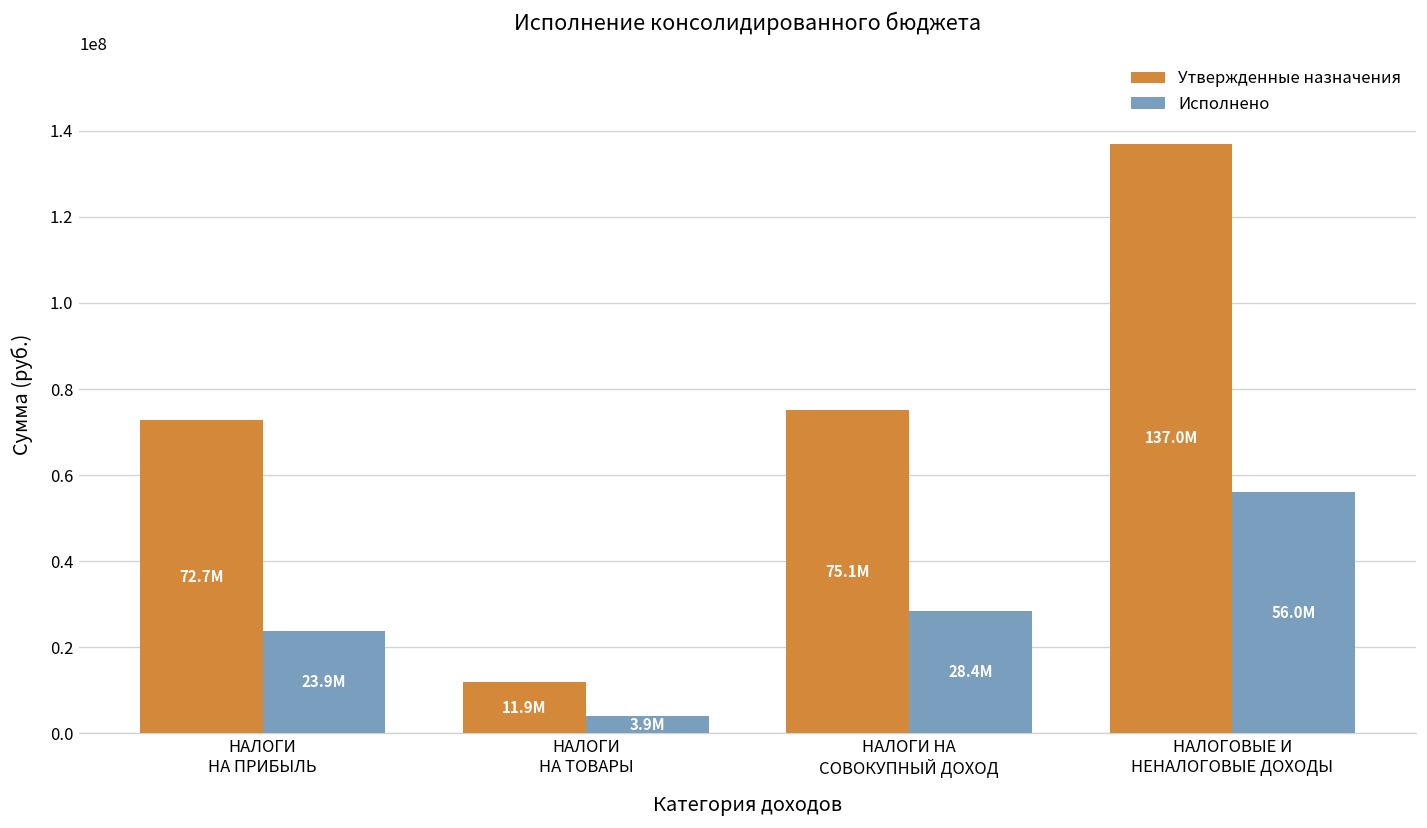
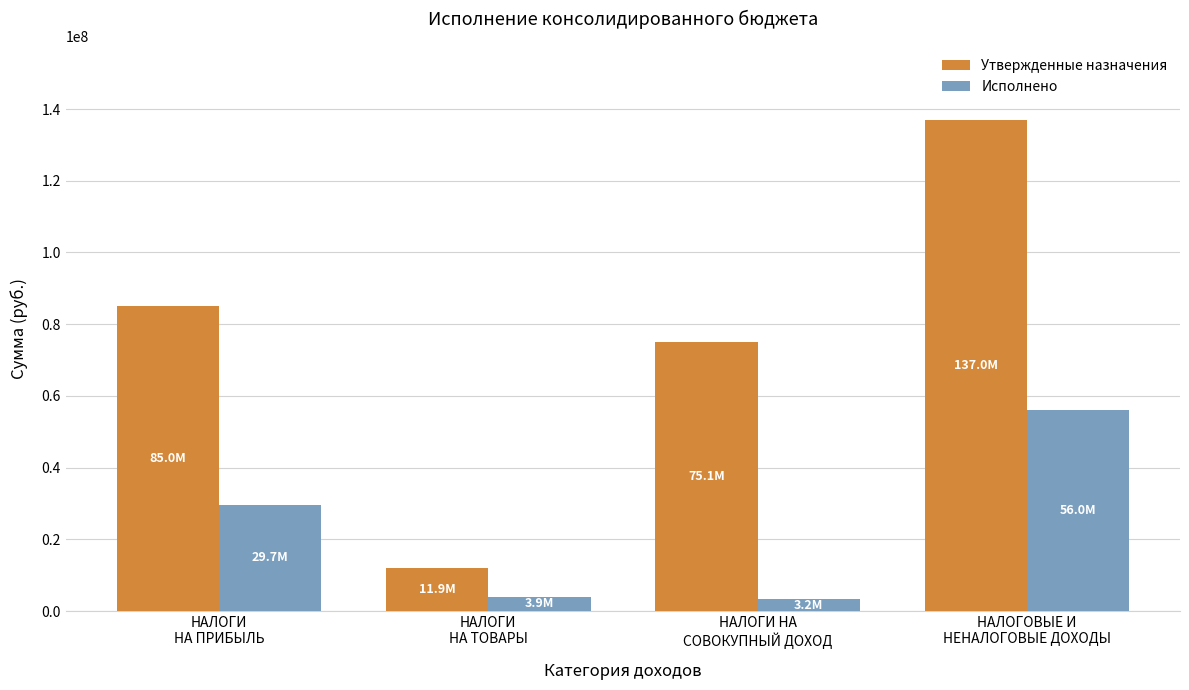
  {
    "Утвержденные назначения": {
-     "НАЛОГИ НА ПРИБЫЛЬ": "72.7M",
+     "НАЛОГИ НА ПРИБЫЛЬ": "85.0M",
      "НАЛОГИ НА ТОВАРЫ": "11.9M",
      "НАЛОГИ НА СОВОКУПНЫЙ ДОХОД": "75.1M",
      "НАЛОГОВЫЕ И НЕНАЛОГОВЫЕ ДОХОДЫ": "137.0M"
    },
    "Исполнено": {
-     "НАЛОГИ НА ПРИБЫЛЬ": "23.9M",
+     "НАЛОГИ НА ПРИБЫЛЬ": "29.7M",
      "НАЛОГИ НА ТОВАРЫ": "3.9M",
-     "НАЛОГИ НА СОВОКУПНЫЙ ДОХОД": "28.4M",
+     "НАЛОГИ НА СОВОКУПНЫЙ ДОХОД": "3.2M",
      "НАЛОГОВЫЕ И НЕНАЛОГОВЫЕ ДОХОДЫ": "56.0M"
    }
  }
